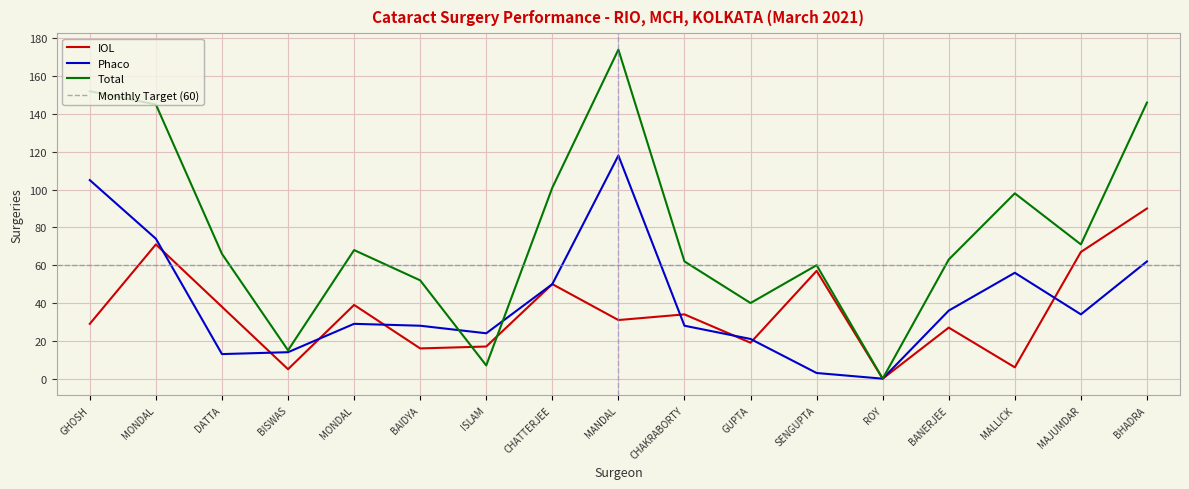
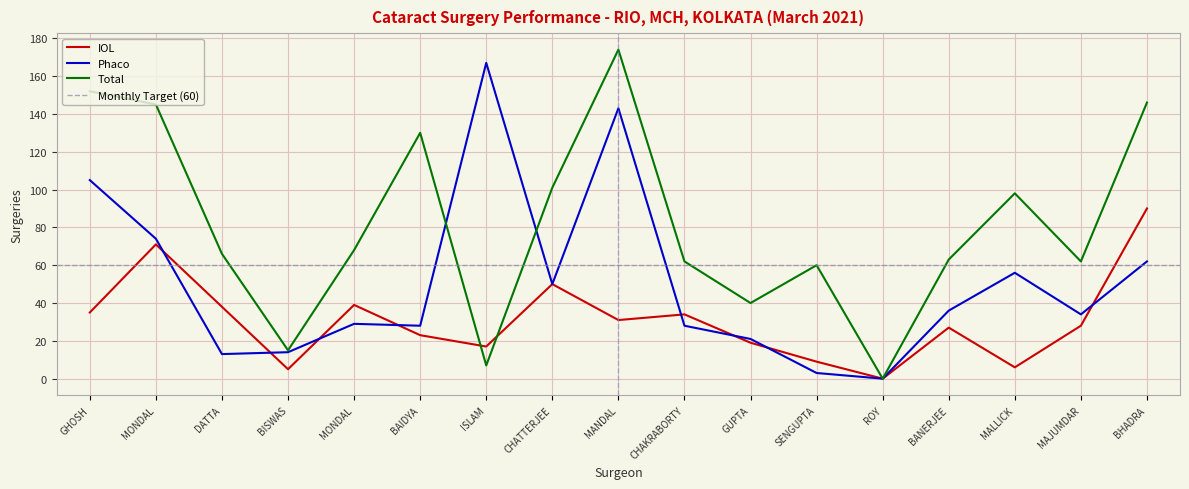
  {
    "IOL": {
-     "GHOSH": 29,
+     "GHOSH": 35,
      "DATTA": 38,
      "BISWAS": 5,
-     "BAIDYA": 16,
+     "BAIDYA": 23,
      "ISLAM": 17,
      "MANDAL": 31,
      "CHAKRABORTY": 34,
      "GUPTA": 19,
-     "SENGUPTA": 57,
+     "SENGUPTA": 9,
      "BANERJEE": 27,
      "MALLICK": 6,
-     "MAJUMDAR": 67,
+     "MAJUMDAR": 28,
      "BHADRA": 90
    },
    "Phaco": {
      "GHOSH": 105,
      "DATTA": 13,
      "BAIDYA": 28,
-     "ISLAM": 24,
-     "MANDAL": 118,
+     "ISLAM": 167,
+     "MANDAL": 143,
      "CHAKRABORTY": 28,
      "GUPTA": 21,
      "SENGUPTA": 3,
      "BANERJEE": 36,
      "MALLICK": 56,
      "MAJUMDAR": 34,
      "BHADRA": 62
    },
    "Total": {
      "DATTA": 66,
-     "BAIDYA": 52,
+     "BAIDYA": 130,
      "ISLAM": 7,
      "CHATTERJEE": 101,
      "MANDAL": 174,
      "CHAKRABORTY": 62,
      "GUPTA": 40,
      "SENGUPTA": 60,
      "BANERJEE": 63,
      "MALLICK": 98,
-     "MAJUMDAR": 71,
+     "MAJUMDAR": 62,
      "BHADRA": 146
    }
  }
